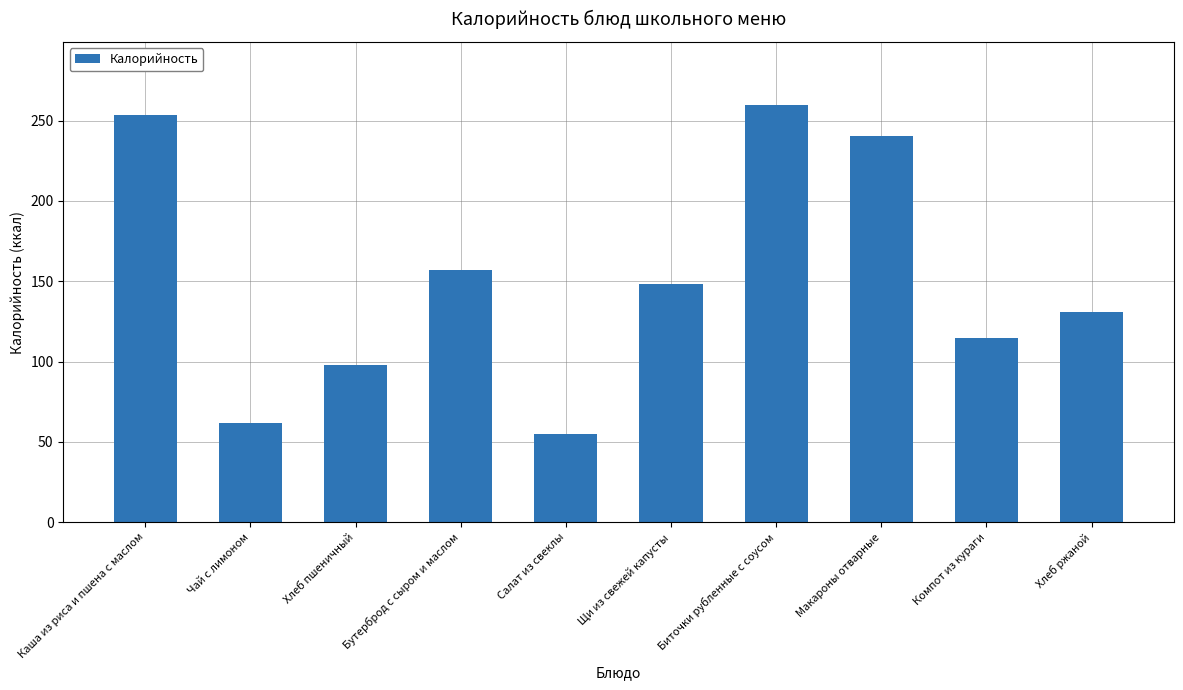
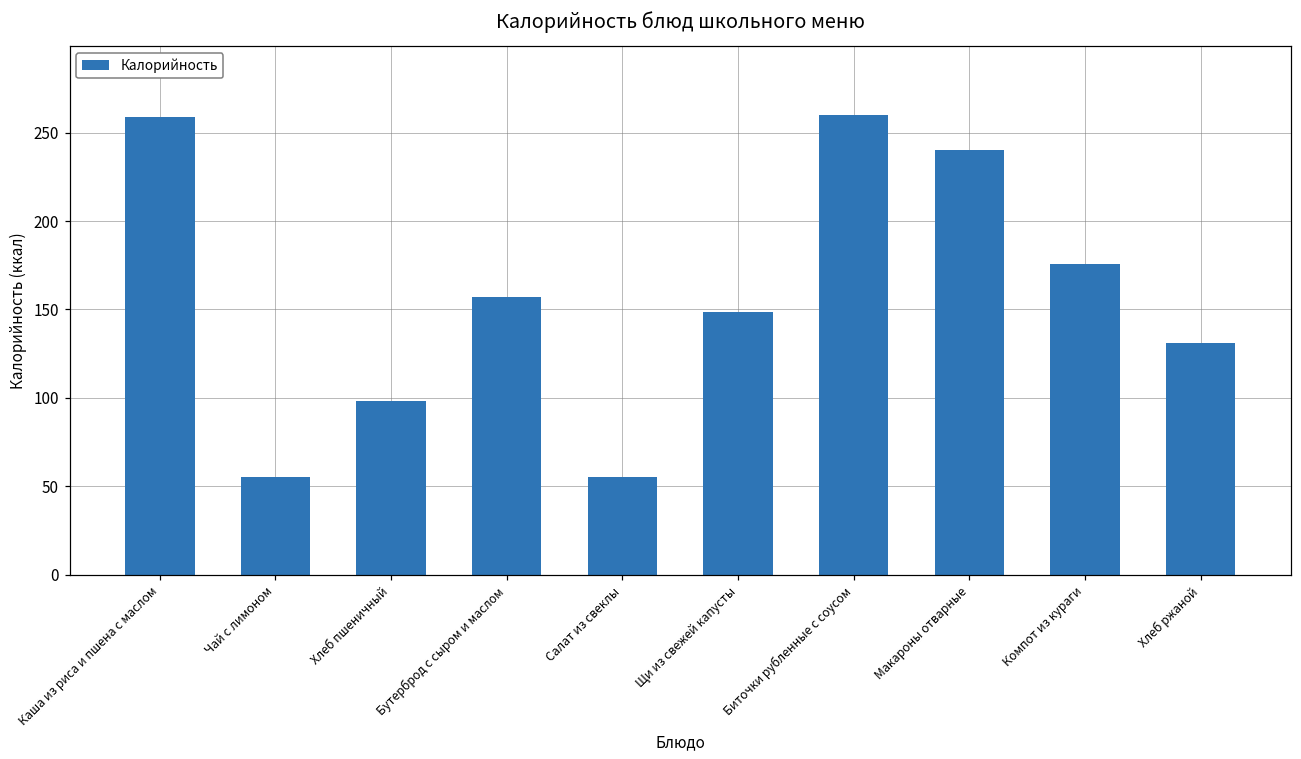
  {
-   "Каша из риса и пшена с маслом": 254,
-   "Чай с лимоном": 62,
+   "Каша из риса и пшена с маслом": 259,
+   "Чай с лимоном": 55,
    "Хлеб пшеничный": 98,
    "Бутерброд с сыром и маслом": 157,
    "Салат из свеклы": 55,
    "Щи из свежей капусты": 149,
    "Биточки рубленные с соусом": 260,
    "Макароны отварные": 240,
-   "Компот из кураги": 115,
+   "Компот из кураги": 176,
    "Хлеб ржаной": 131
  }
